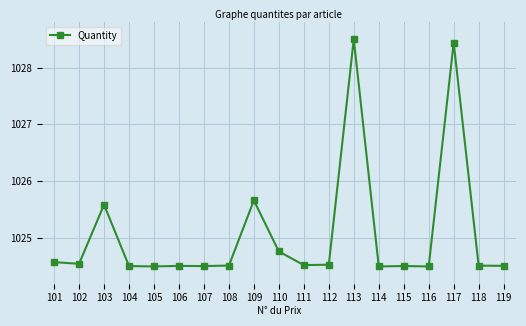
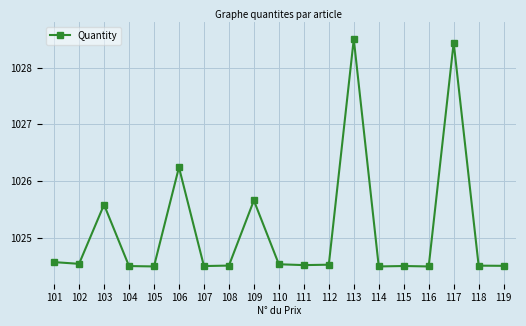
  {
    "101": 1024.6,
    "102": 1024.5,
    "103": 1025.6,
    "104": 1024.5,
    "105": 1024.5,
-   "106": 1024.5,
+   "106": 1026.2,
    "107": 1024.5,
    "108": 1024.5,
    "109": 1025.7,
-   "110": 1024.8,
+   "110": 1024.5,
    "111": 1024.5,
    "112": 1024.5,
    "113": 1028.5,
    "114": 1024.5,
    "115": 1024.5,
    "116": 1024.5,
    "117": 1028.4,
    "118": 1024.5,
    "119": 1024.5
  }
